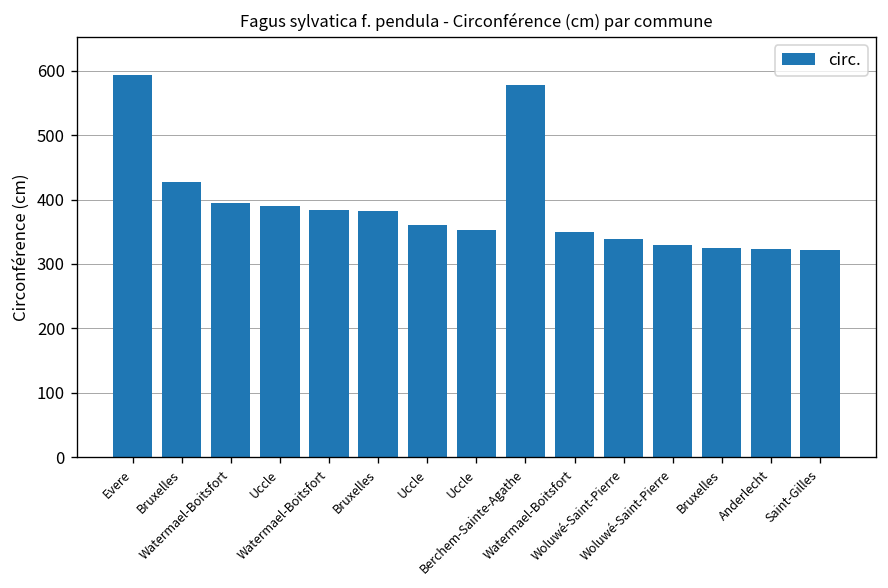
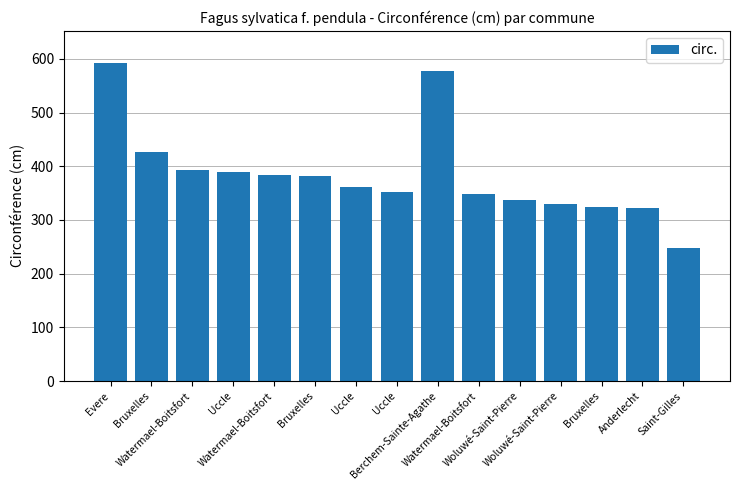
  {
    "Evere": 590,
    "Berchem-Sainte-Agathe": 580,
    "Anderlecht": 320,
-   "Saint-Gilles": 320
+   "Saint-Gilles": 250
  }
